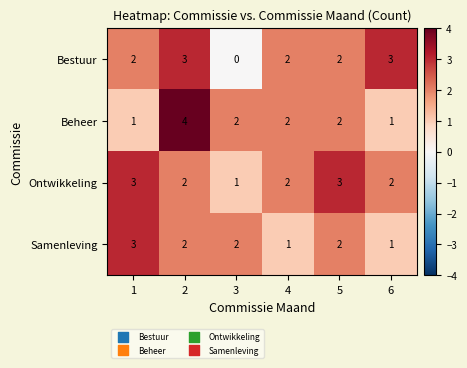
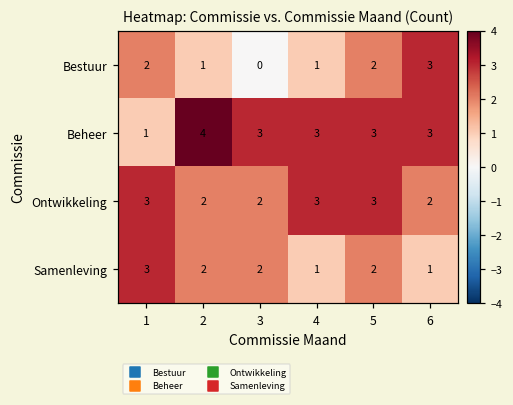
  {
    "Bestuur": {
      "1": 2,
-     "2": 3,
+     "2": 1,
      "3": 0,
-     "4": 2,
+     "4": 1,
      "5": 2,
      "6": 3
    },
    "Beheer": {
      "1": 1,
      "2": 4,
-     "3": 2,
-     "4": 2,
-     "5": 2,
-     "6": 1
+     "3": 3,
+     "4": 3,
+     "5": 3,
+     "6": 3
    },
    "Ontwikkeling": {
      "1": 3,
      "2": 2,
-     "3": 1,
-     "4": 2,
+     "3": 2,
+     "4": 3,
      "5": 3,
      "6": 2
    },
    "Samenleving": {
      "1": 3,
      "2": 2,
      "3": 2,
      "4": 1,
      "5": 2,
      "6": 1
    }
  }
